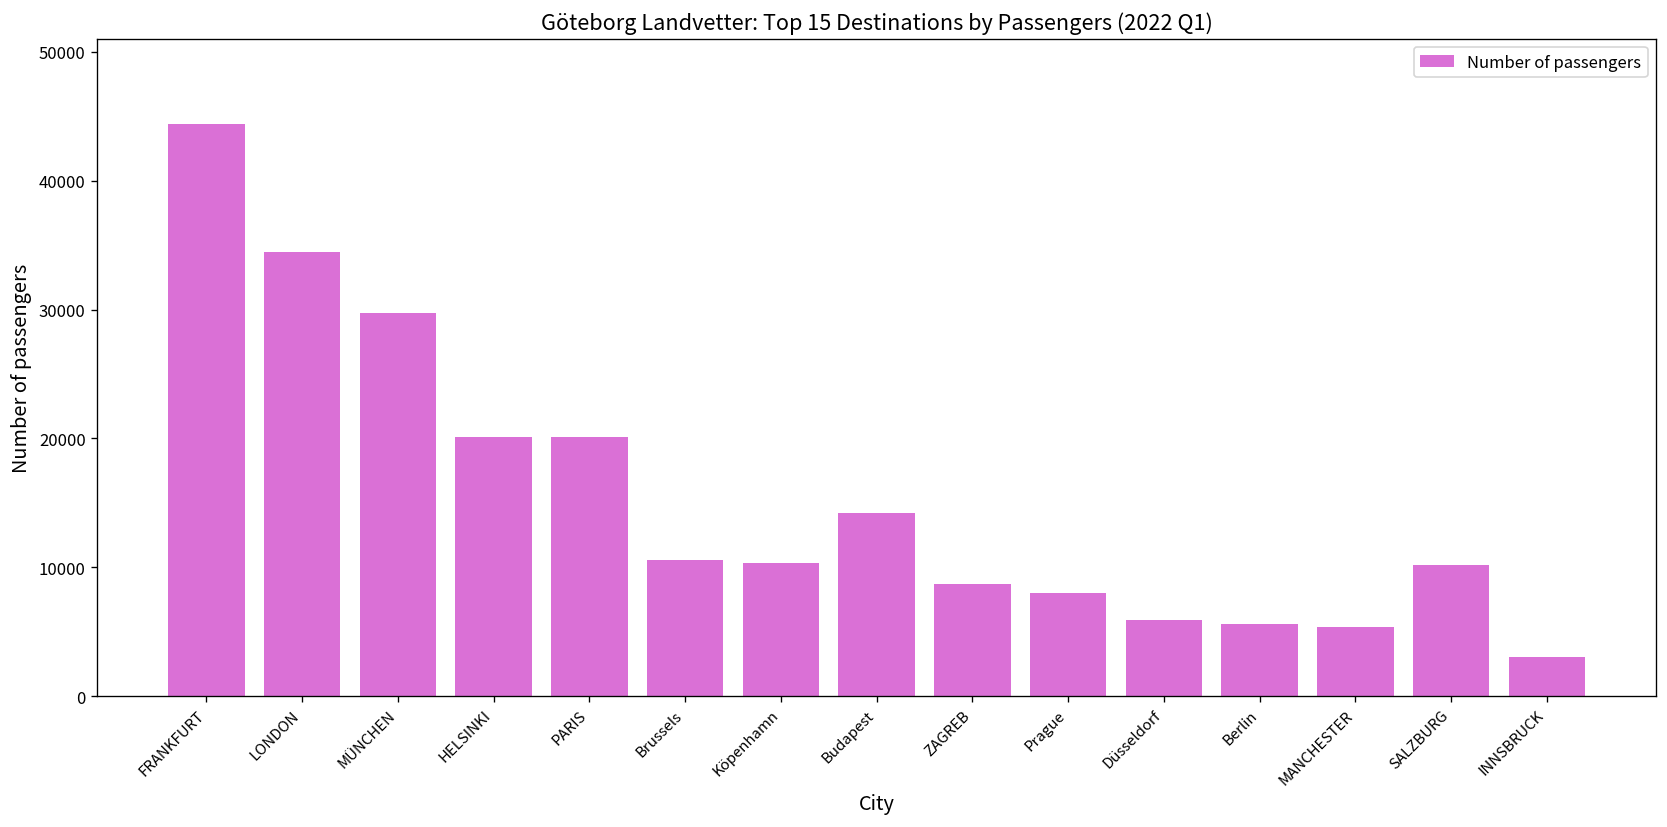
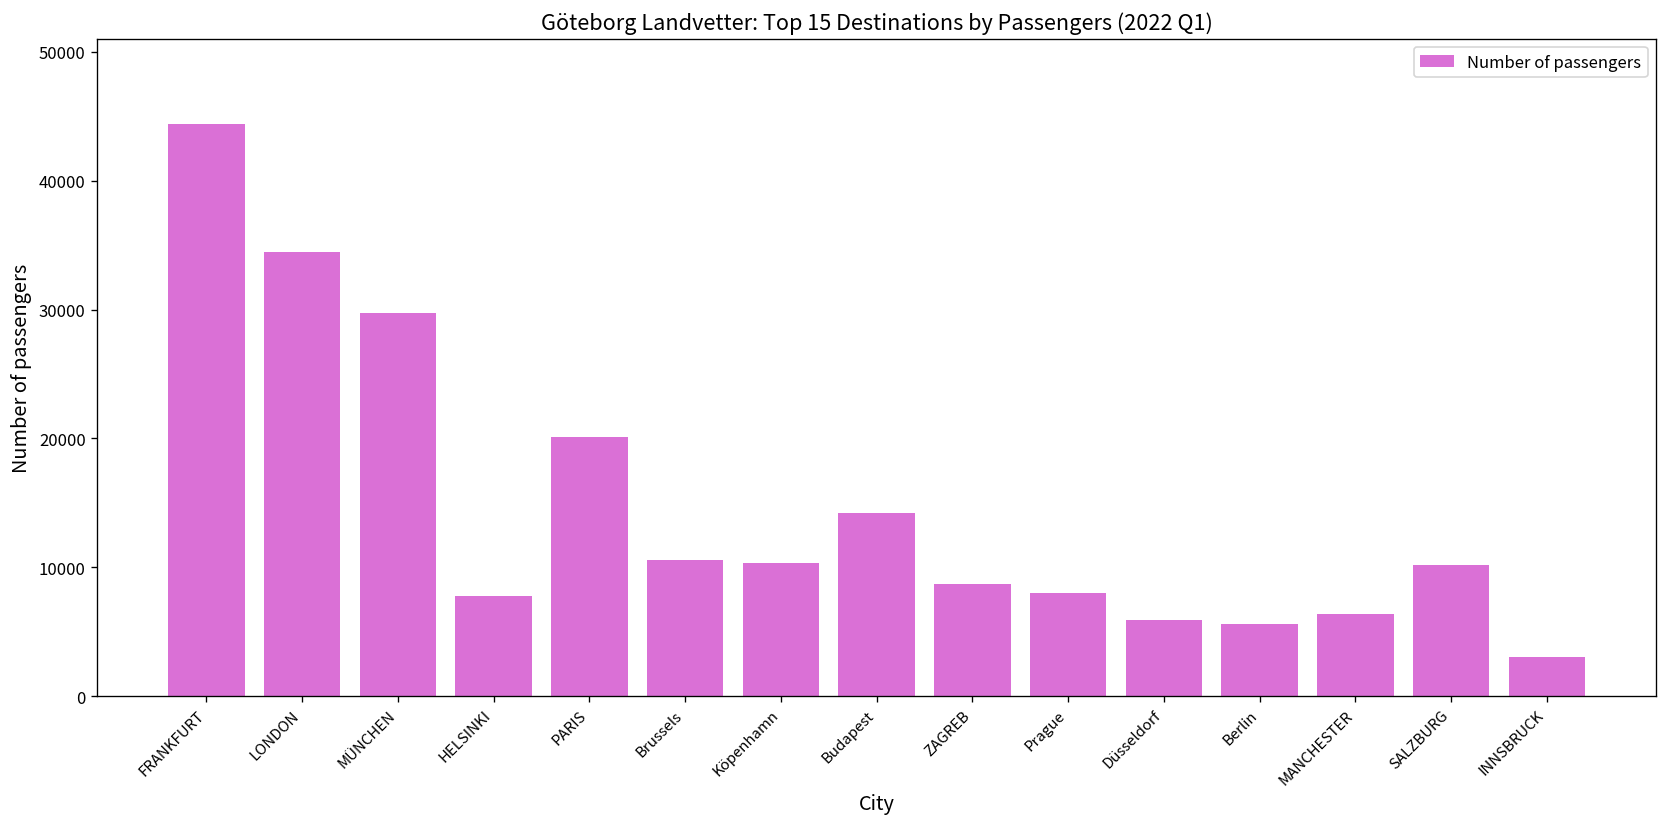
  {
    "FRANKFURT": 44400,
    "LONDON": 34500,
    "MÜNCHEN": 29700,
-   "HELSINKI": 20100,
+   "HELSINKI": 7700,
    "PARIS": 20100,
    "Brussels": 10500,
    "Köpenhamn": 10300,
    "Budapest": 14200,
    "ZAGREB": 8700,
    "Prague": 8000,
    "Düsseldorf": 5900,
    "Berlin": 5600,
-   "MANCHESTER": 5400,
+   "MANCHESTER": 6300,
    "SALZBURG": 10200,
    "INNSBRUCK": 3100
  }
